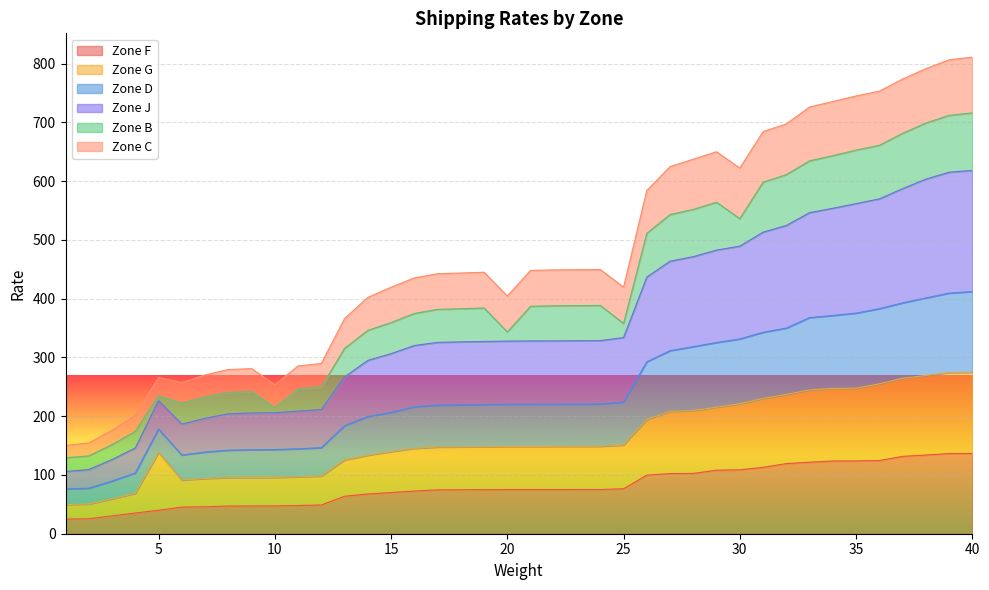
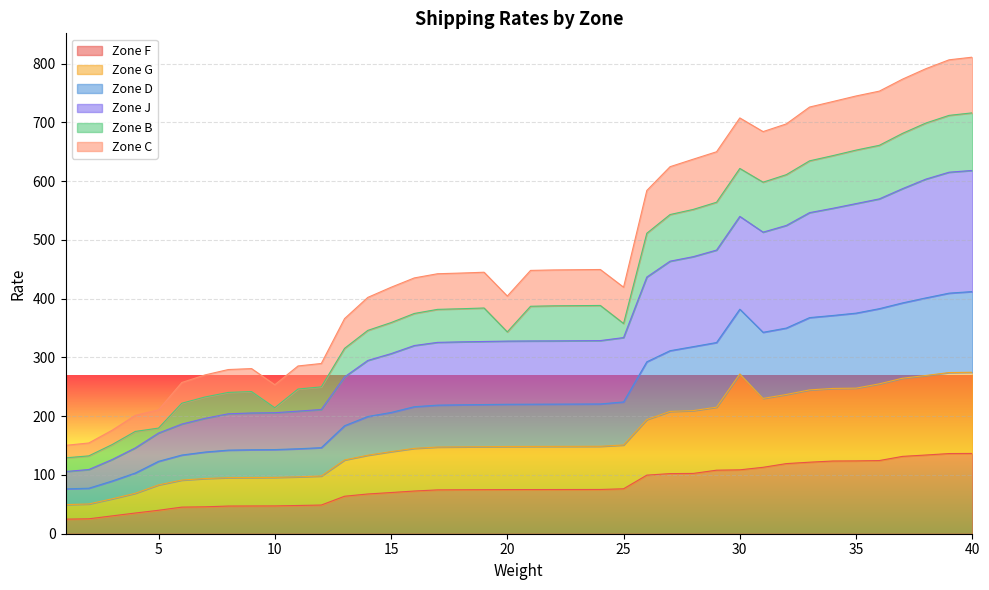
  {
    "Zone G": {
-     "5": 100,
+     "5": 40,
      "10": 50,
      "15": 70,
      "20": 70,
      "25": 70,
-     "30": 110,
+     "30": 160,
      "35": 120,
      "40": 140
    },
    "Zone B": {
      "5": 10,
      "10": 10,
      "15": 50,
      "20": 20,
      "25": 20,
-     "30": 50,
+     "30": 80,
      "35": 90,
      "40": 100
    }
  }
